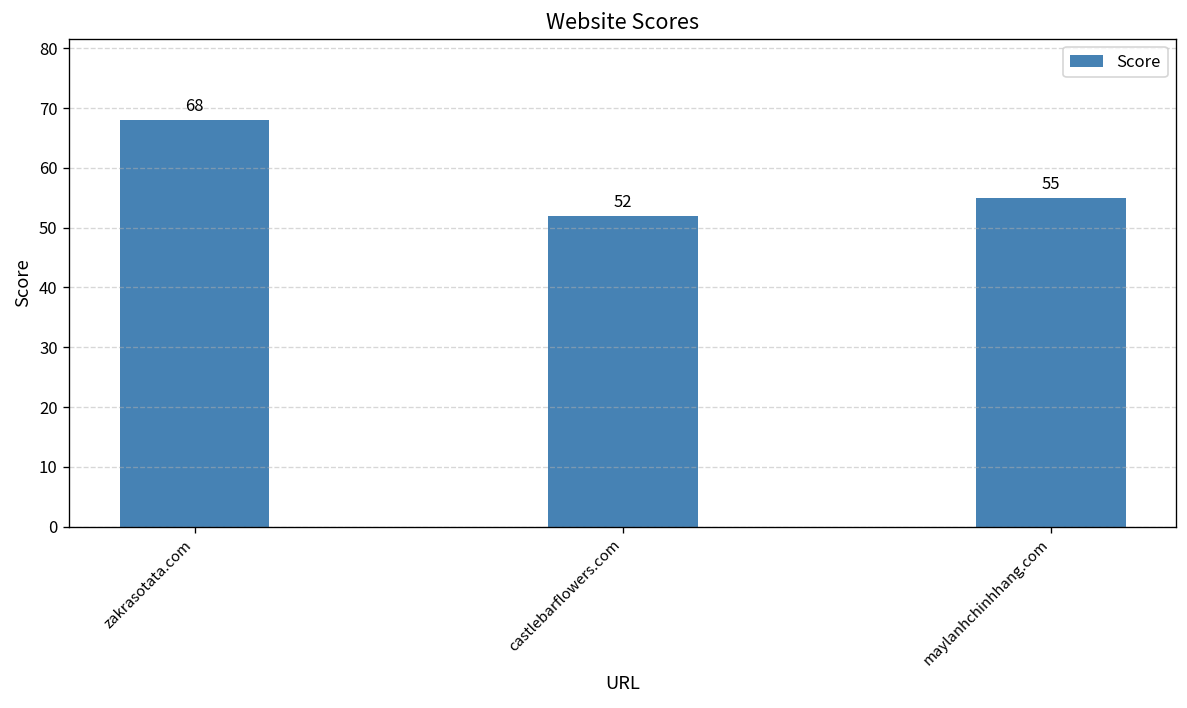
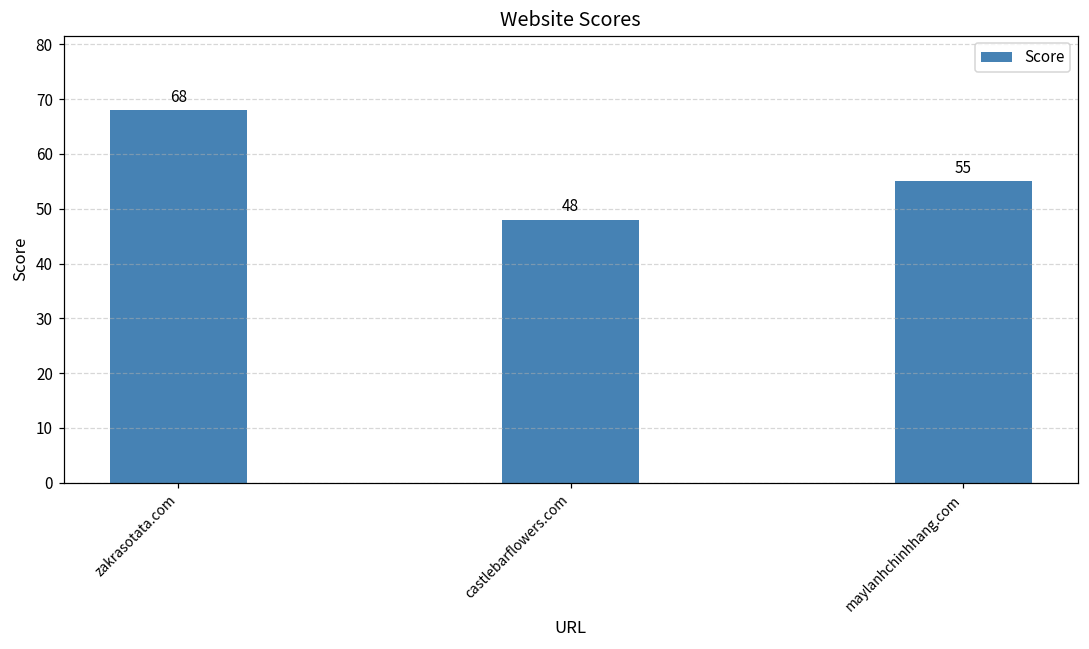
  {
    "zakrasotata.com": 68,
-   "castlebarflowers.com": 52,
+   "castlebarflowers.com": 48,
    "maylanhchinhhang.com": 55
  }
